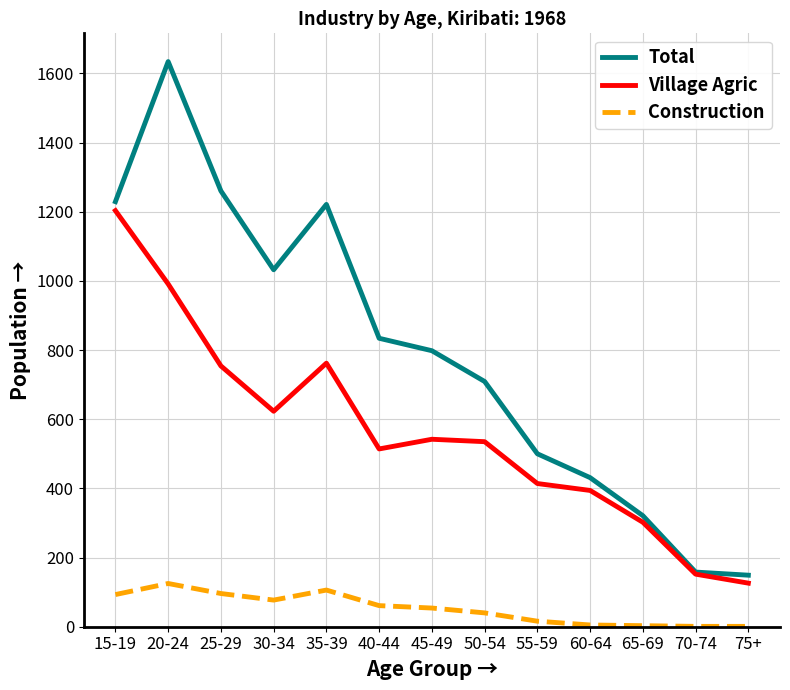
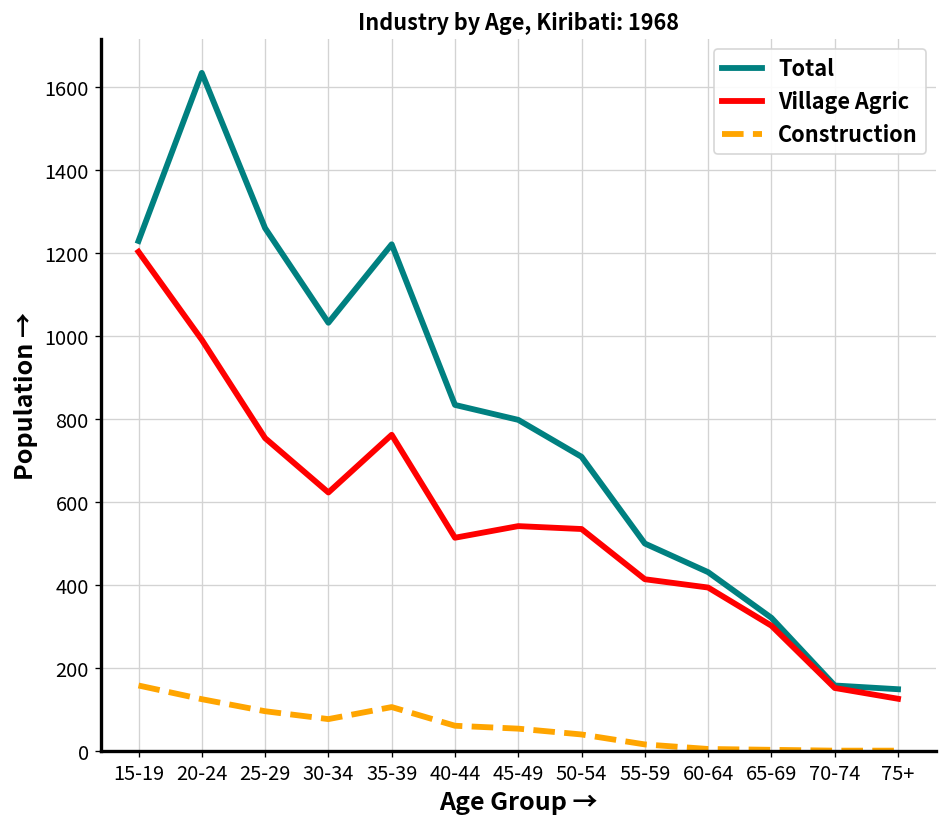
  {
    "Total": {
      "15-19": 1230,
      "20-24": 1630,
      "25-29": 1260,
      "30-34": 1030,
      "35-39": 1220,
      "40-44": 830,
      "45-49": 800,
      "50-54": 710,
      "55-59": 500,
      "60-64": 430,
      "65-69": 320,
      "75+": 150
    },
    "Village Agric": {
      "15-19": 1200,
      "20-24": 990,
      "25-29": 750,
      "30-34": 620,
      "35-39": 760,
      "40-44": 510,
      "45-49": 540,
      "50-54": 540,
      "55-59": 410,
      "60-64": 390,
      "65-69": 300,
      "75+": 130
    },
    "Construction": {
-     "15-19": 90,
+     "15-19": 160,
      "20-24": 130,
      "25-29": 100,
      "30-34": 80,
      "35-39": 110,
      "40-44": 60,
      "45-49": 50,
      "50-54": 40,
      "55-59": 20,
      "60-64": 10,
      "65-69": 0,
      "70-74": 0,
      "75+": 0
    }
  }
